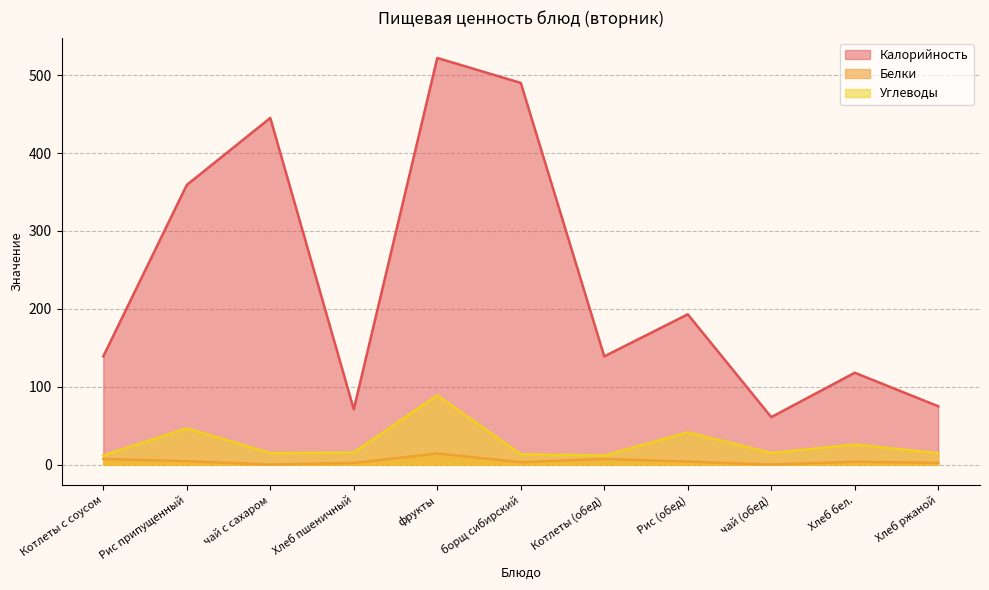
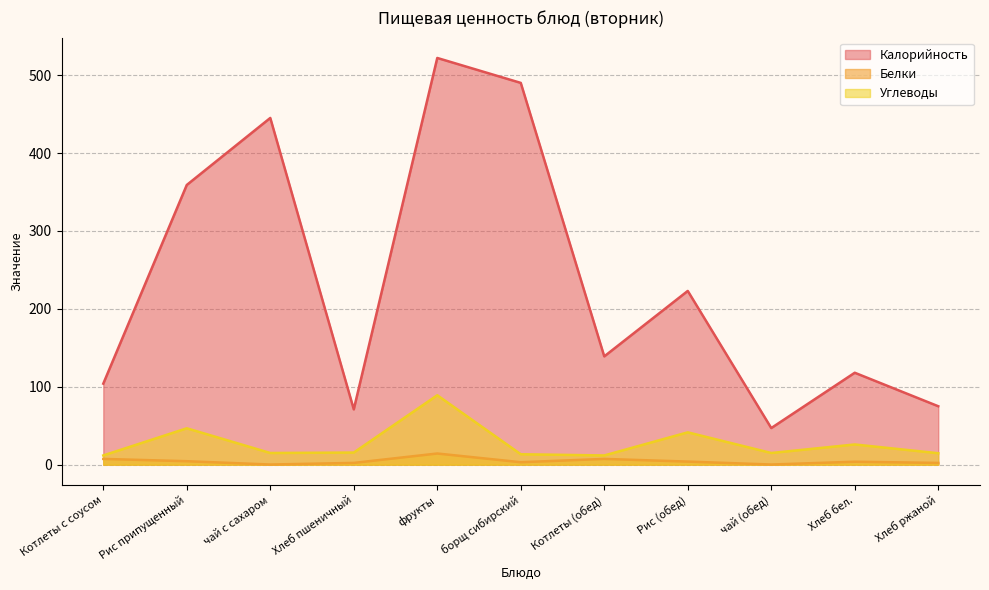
  {
    "Калорийность": {
-     "Котлеты с соусом": 140,
+     "Котлеты с соусом": 100,
      "Рис припущенный": 360,
      "чай с сахаром": 450,
      "Хлеб пшеничный": 70,
      "фрукты": 520,
      "борщ сибирский": 490,
      "Котлеты (обед)": 140,
-     "Рис (обед)": 190,
-     "чай (обед)": 60,
+     "Рис (обед)": 220,
+     "чай (обед)": 50,
      "Хлеб бел.": 120,
      "Хлеб ржаной": 80
    }
  }
